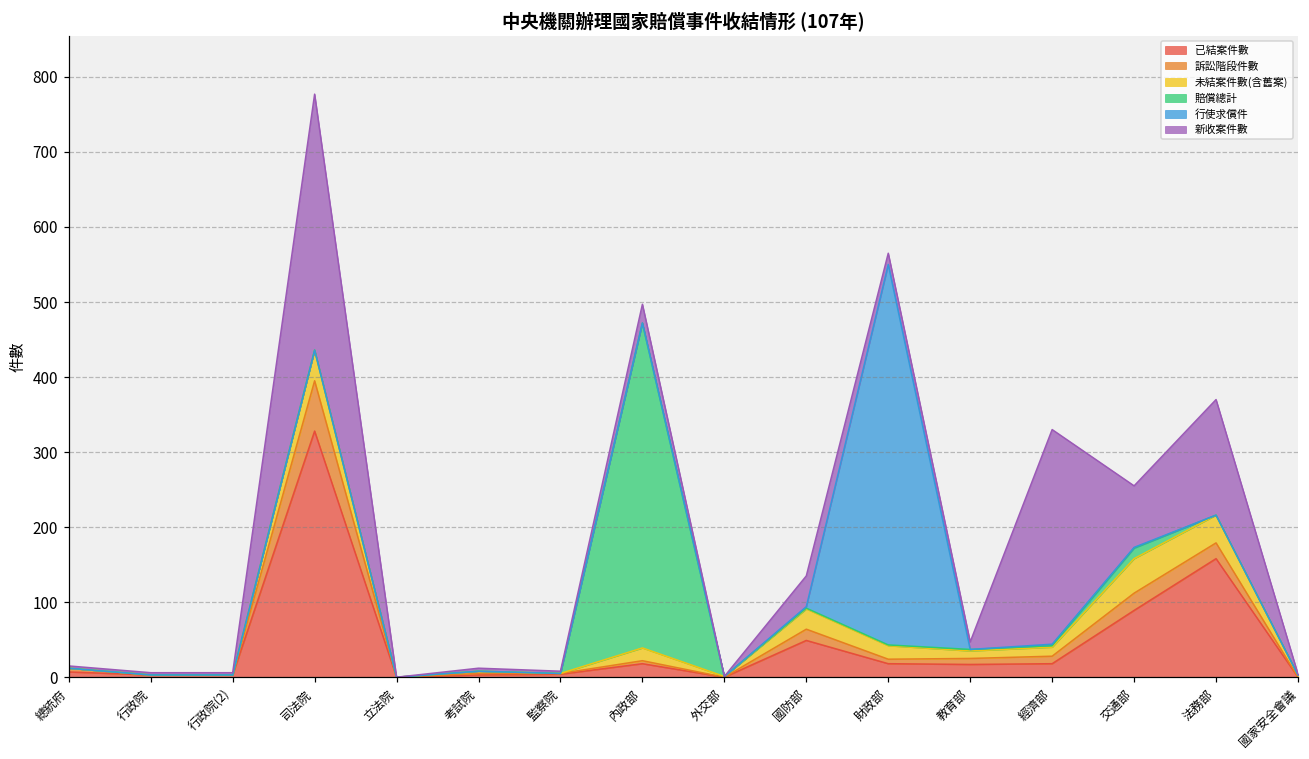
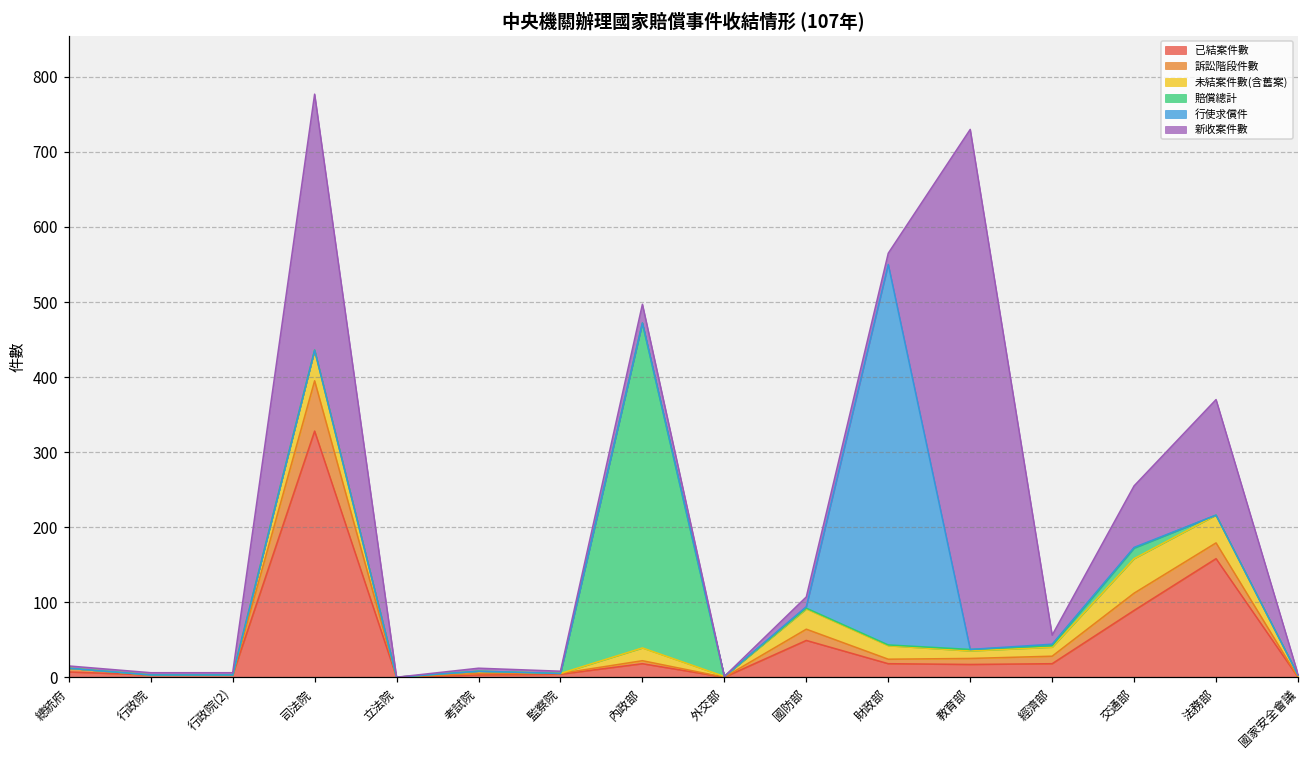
  {
    "未結案件數(含舊案)": {
      "內政部": 20,
      "交通部": 50
    },
    "行使求償件": {
      "財政部": 510
    },
    "新收案件數": {
      "司法院": 340,
      "考試院": 0,
      "內政部": 30,
-     "國防部": 40,
+     "國防部": 10,
      "財政部": 20,
-     "教育部": 10,
-     "經濟部": 290,
+     "教育部": 690,
+     "經濟部": 10,
      "交通部": 80,
      "法務部": 150
    }
  }
